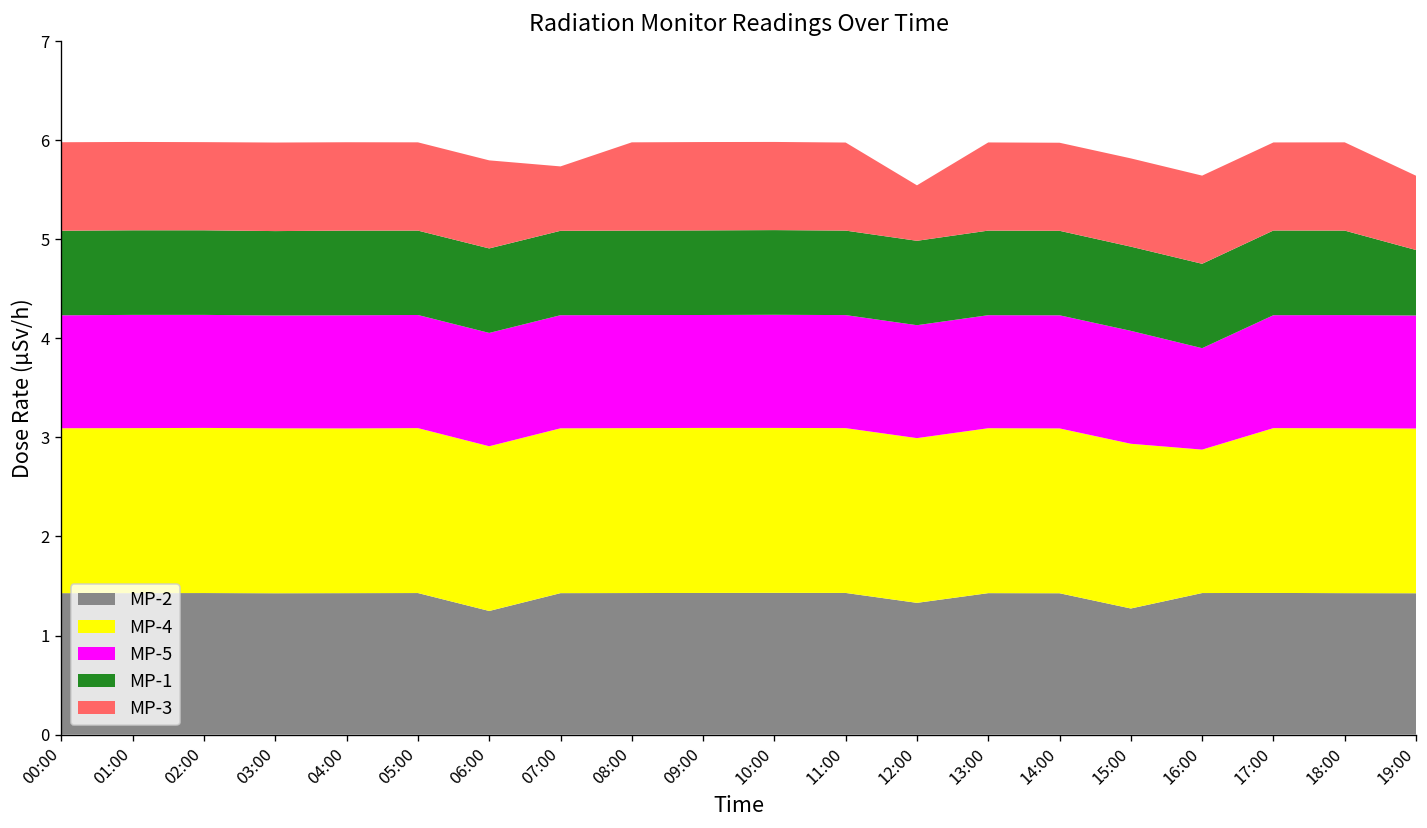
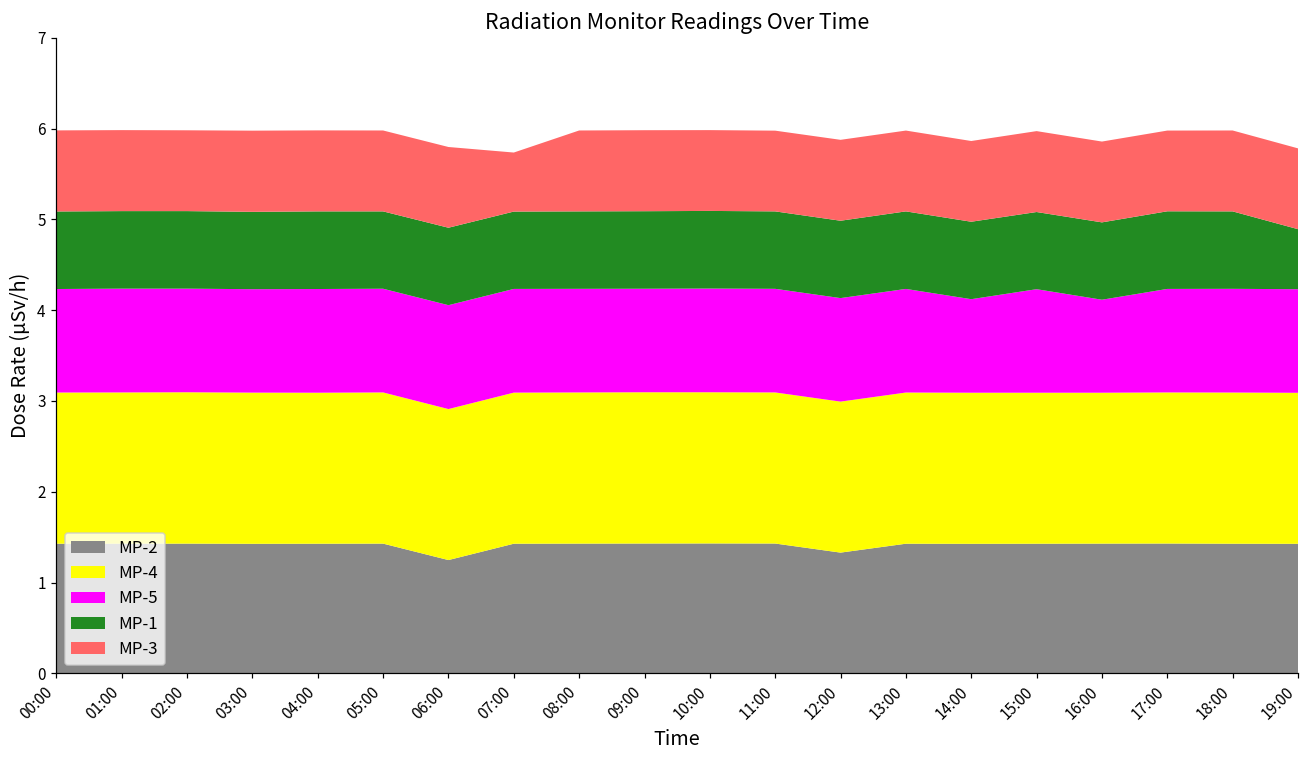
  {
    "MP-2": {
-     "15:00": 1.3
+     "15:00": 1.4
    },
    "MP-4": {
-     "16:00": 1.4
+     "16:00": 1.7
    },
    "MP-5": {
-     "14:00": 1.1
+     "14:00": 1.0
    },
    "MP-3": {
      "00:00": 0.9,
      "01:00": 0.9,
      "02:00": 0.9,
      "03:00": 0.9,
      "04:00": 0.9,
      "05:00": 0.9,
      "06:00": 0.9,
      "07:00": 0.7,
      "08:00": 0.9,
      "09:00": 0.9,
      "10:00": 0.9,
      "11:00": 0.9,
-     "12:00": 0.6,
+     "12:00": 0.9,
      "13:00": 0.9,
      "14:00": 0.9,
      "15:00": 0.9,
      "16:00": 0.9,
      "17:00": 0.9,
      "18:00": 0.9,
-     "19:00": 0.8
+     "19:00": 0.9
    }
  }
